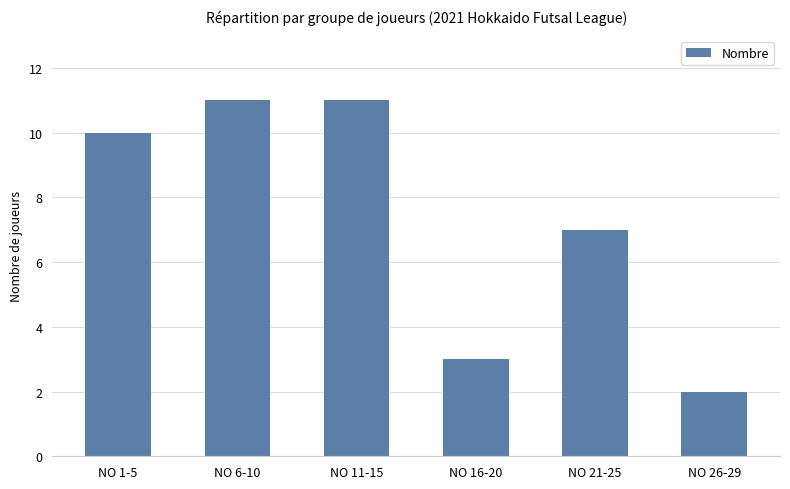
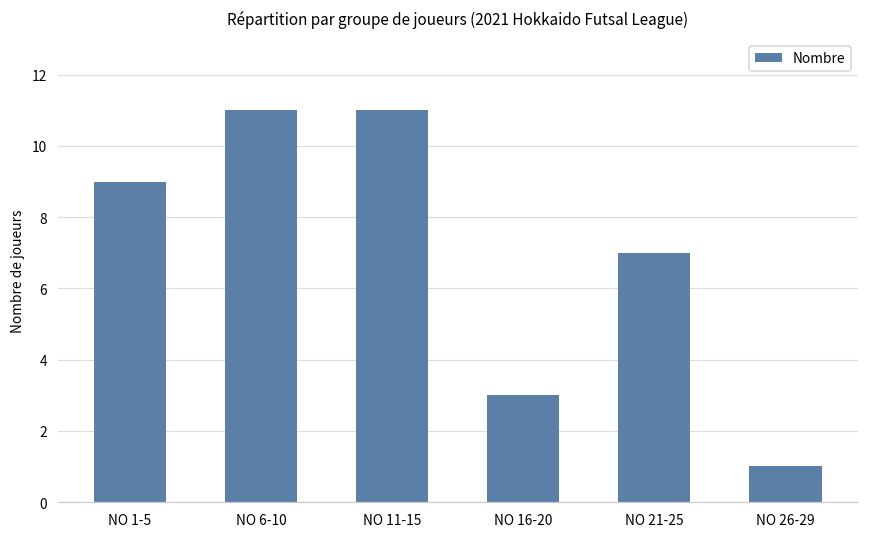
  {
-   "NO 1-5": 10,
+   "NO 1-5": 9,
    "NO 6-10": 11,
    "NO 11-15": 11,
    "NO 16-20": 3,
    "NO 21-25": 7,
-   "NO 26-29": 2
+   "NO 26-29": 1
  }
